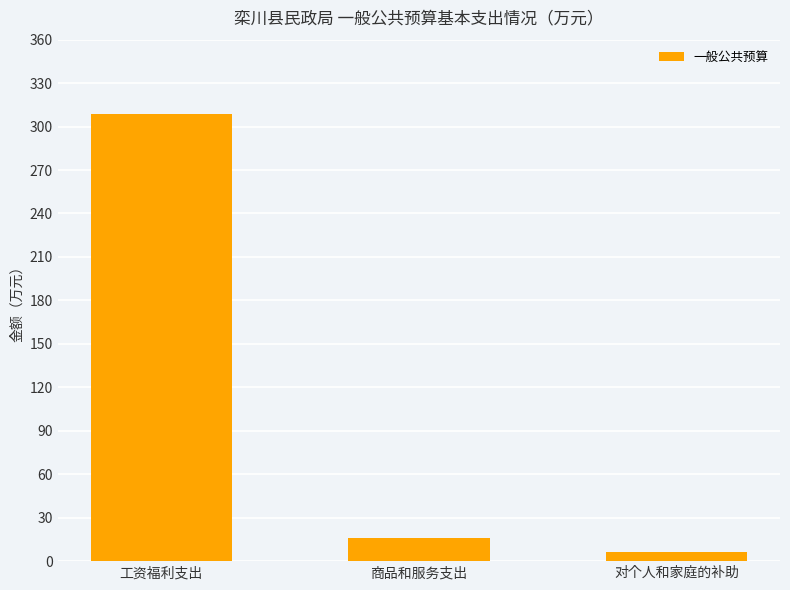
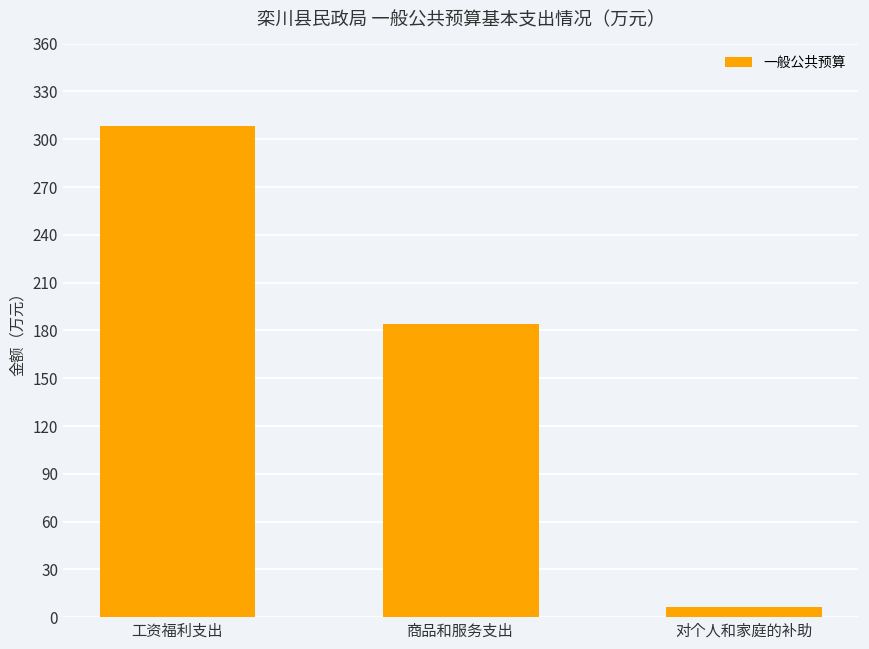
  {
    "工资福利支出": 309,
-   "商品和服务支出": 16,
+   "商品和服务支出": 184,
    "对个人和家庭的补助": 7
  }
